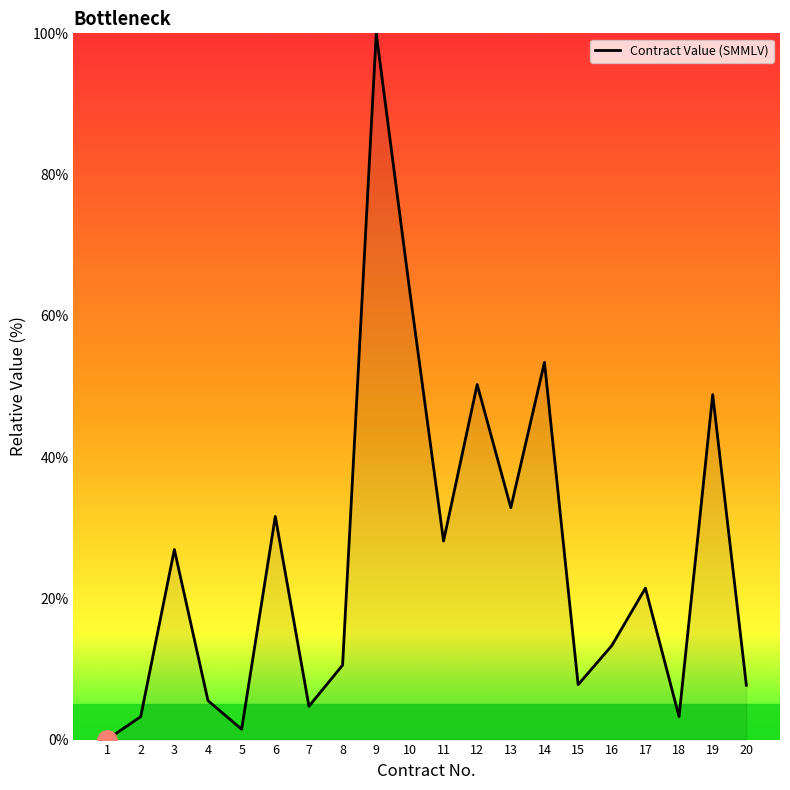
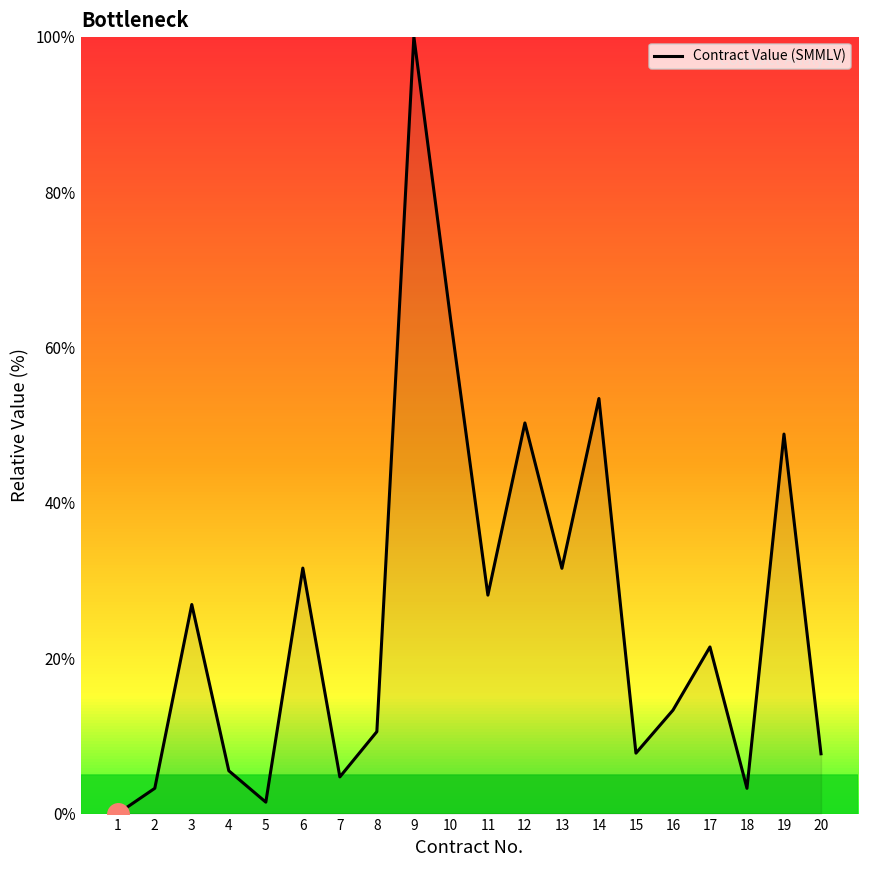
  {
    "Contract Value (SMMLV)": {
      "3": "27%",
      "4": "6%",
      "6": "32%",
      "8": "11%",
      "9": "100%",
      "10": "63%",
      "11": "28%",
      "12": "50%",
-     "13": "33%",
+     "13": "32%",
      "14": "53%",
      "15": "8%",
      "16": "13%",
      "17": "21%",
      "19": "49%",
      "20": "8%"
    }
  }
